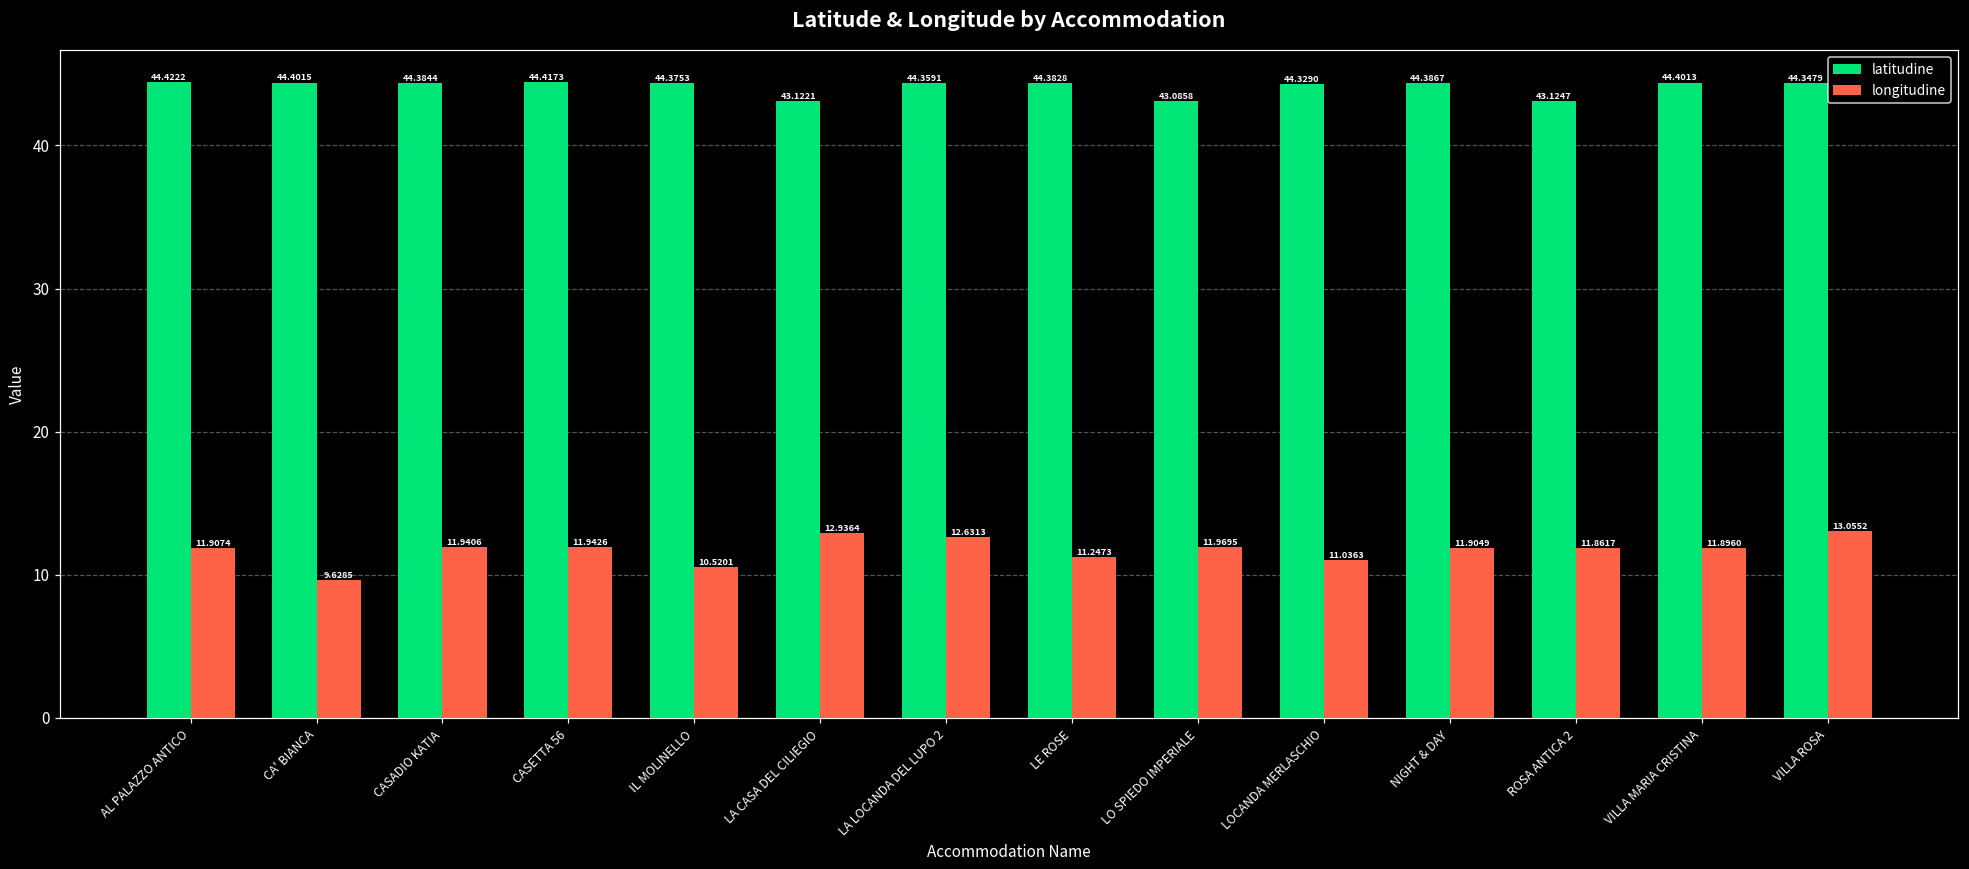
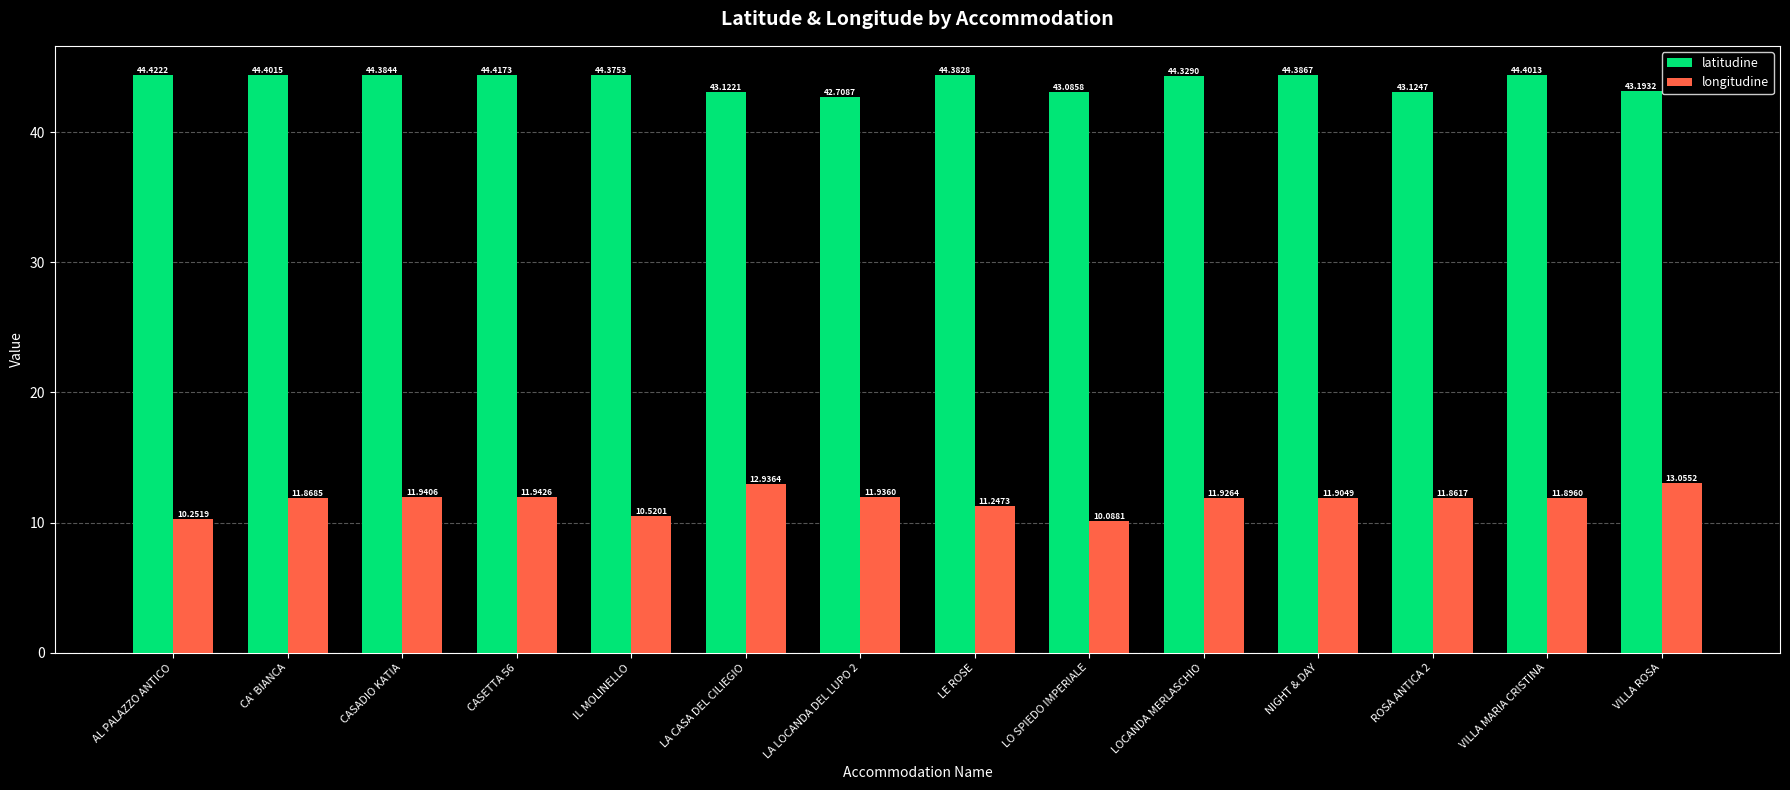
  {
    "latitudine": {
      "AL PALAZZO ANTICO": 44.4222,
      "CA' BIANCA": 44.4015,
      "CASADIO KATIA": 44.3844,
      "CASETTA 56": 44.4173,
      "IL MOLINELLO": 44.3753,
      "LA CASA DEL CILIEGIO": 43.1221,
-     "LA LOCANDA DEL LUPO 2": 44.3591,
+     "LA LOCANDA DEL LUPO 2": 42.7087,
      "LE ROSE": 44.3828,
      "LO SPIEDO IMPERIALE": 43.0858,
      "LOCANDA MERLASCHIO": 44.3290,
      "NIGHT & DAY": 44.3867,
      "ROSA ANTICA 2": 43.1247,
      "VILLA MARIA CRISTINA": 44.4013,
-     "VILLA ROSA": 44.3479
+     "VILLA ROSA": 43.1932
    },
    "longitudine": {
-     "AL PALAZZO ANTICO": 11.9074,
-     "CA' BIANCA": 9.6285,
+     "AL PALAZZO ANTICO": 10.2519,
+     "CA' BIANCA": 11.8685,
      "CASADIO KATIA": 11.9406,
      "CASETTA 56": 11.9426,
      "IL MOLINELLO": 10.5201,
      "LA CASA DEL CILIEGIO": 12.9364,
-     "LA LOCANDA DEL LUPO 2": 12.6313,
+     "LA LOCANDA DEL LUPO 2": 11.9360,
      "LE ROSE": 11.2473,
-     "LO SPIEDO IMPERIALE": 11.9695,
-     "LOCANDA MERLASCHIO": 11.0363,
+     "LO SPIEDO IMPERIALE": 10.0881,
+     "LOCANDA MERLASCHIO": 11.9264,
      "NIGHT & DAY": 11.9049,
      "ROSA ANTICA 2": 11.8617,
      "VILLA MARIA CRISTINA": 11.8960,
      "VILLA ROSA": 13.0552
    }
  }
